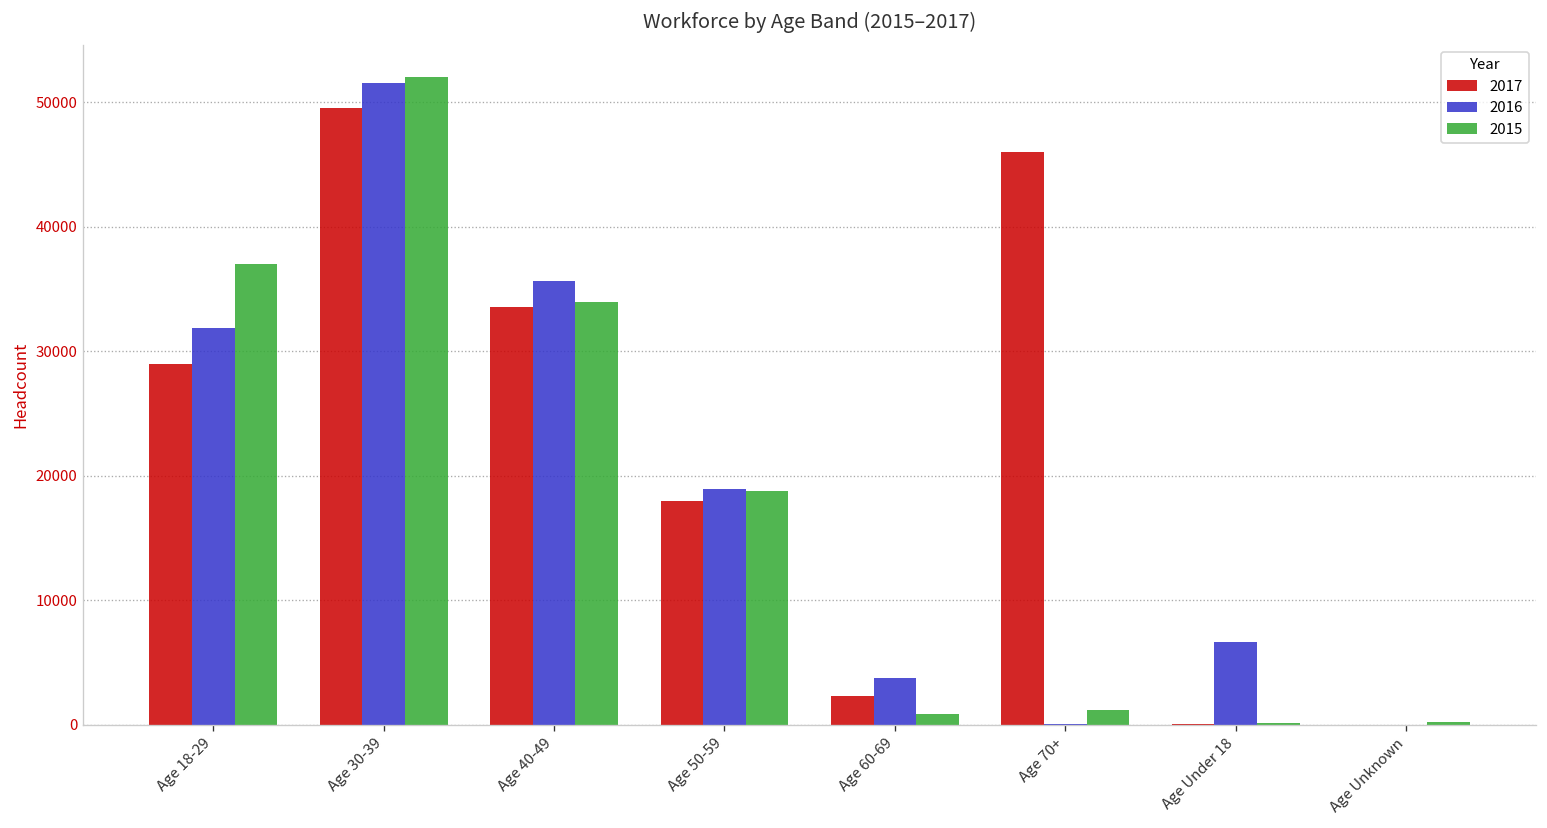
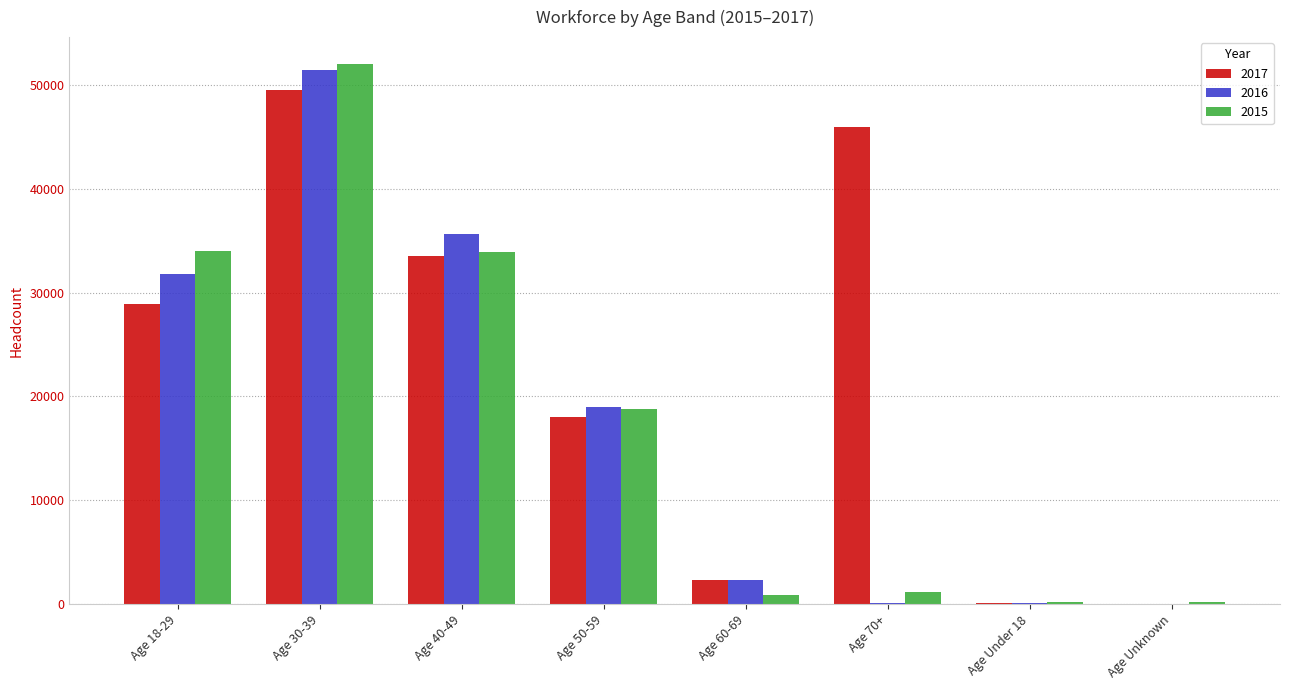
  {
    "2017": {
      "Age 18-29": 29000,
      "Age 30-39": 49500,
      "Age 40-49": 33600,
      "Age 50-59": 18000,
      "Age 60-69": 2300,
      "Age 70+": 46000
    },
    "2016": {
      "Age 18-29": 31800,
      "Age 30-39": 51500,
      "Age 40-49": 35600,
      "Age 50-59": 18900,
-     "Age 60-69": 3800,
-     "Age Under 18": 6600
+     "Age 60-69": 2400,
+     "Age Under 18": 100
    },
    "2015": {
-     "Age 18-29": 37000,
+     "Age 18-29": 34000,
      "Age 30-39": 52000,
      "Age 40-49": 33900,
      "Age 50-59": 18800,
      "Age 60-69": 900,
      "Age 70+": 1200
    }
  }
